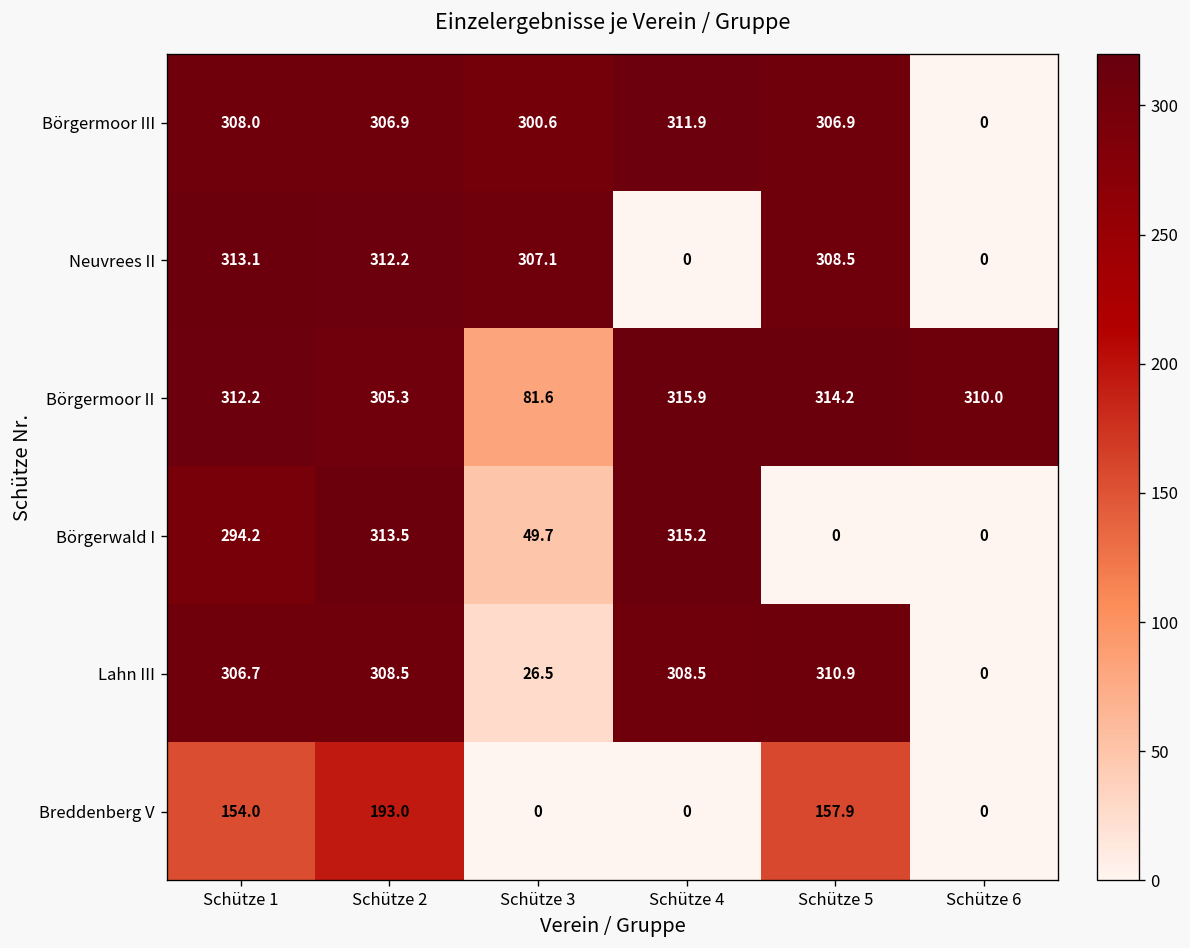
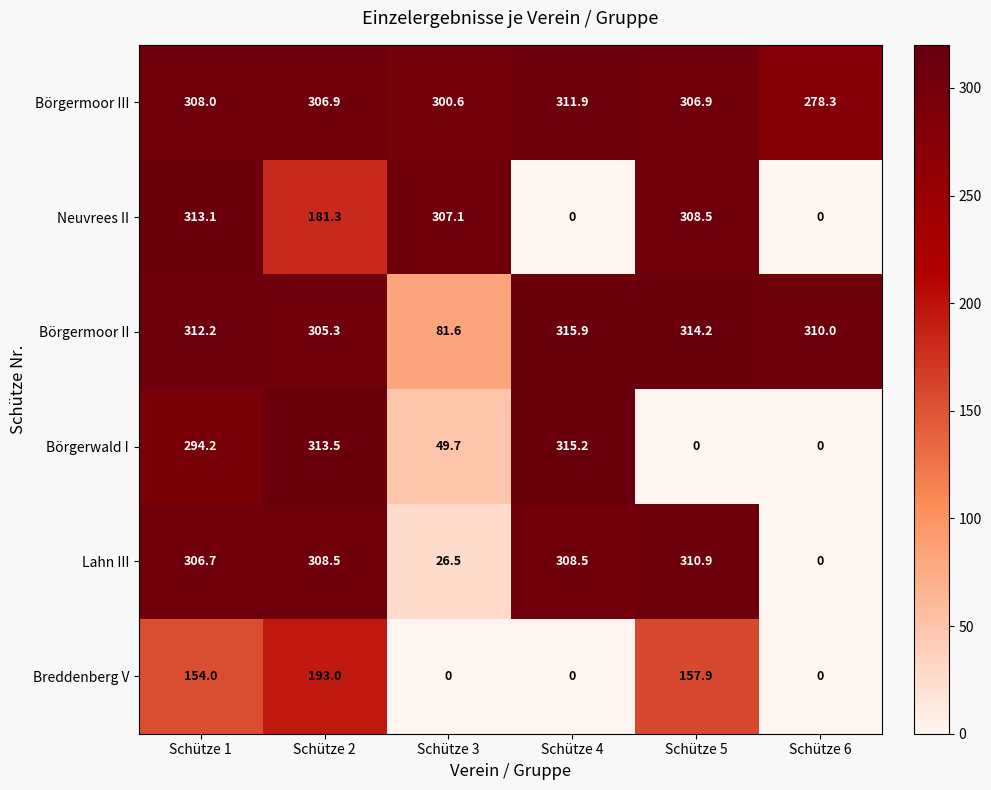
  {
    "Börgermoor III": {
      "Schütze 1": 308.0,
      "Schütze 2": 306.9,
      "Schütze 3": 300.6,
      "Schütze 4": 311.9,
      "Schütze 5": 306.9,
-     "Schütze 6": 0
+     "Schütze 6": 278.3
    },
    "Neuvrees II": {
      "Schütze 1": 313.1,
-     "Schütze 2": 312.2,
+     "Schütze 2": 181.3,
      "Schütze 3": 307.1,
      "Schütze 4": 0,
      "Schütze 5": 308.5,
      "Schütze 6": 0
    },
    "Börgermoor II": {
      "Schütze 1": 312.2,
      "Schütze 2": 305.3,
      "Schütze 3": 81.6,
      "Schütze 4": 315.9,
      "Schütze 5": 314.2,
      "Schütze 6": 310.0
    },
    "Börgerwald I": {
      "Schütze 1": 294.2,
      "Schütze 2": 313.5,
      "Schütze 3": 49.7,
      "Schütze 4": 315.2,
      "Schütze 5": 0,
      "Schütze 6": 0
    },
    "Lahn III": {
      "Schütze 1": 306.7,
      "Schütze 2": 308.5,
      "Schütze 3": 26.5,
      "Schütze 4": 308.5,
      "Schütze 5": 310.9,
      "Schütze 6": 0
    },
    "Breddenberg V": {
      "Schütze 1": 154.0,
      "Schütze 2": 193.0,
      "Schütze 3": 0,
      "Schütze 4": 0,
      "Schütze 5": 157.9,
      "Schütze 6": 0
    }
  }
